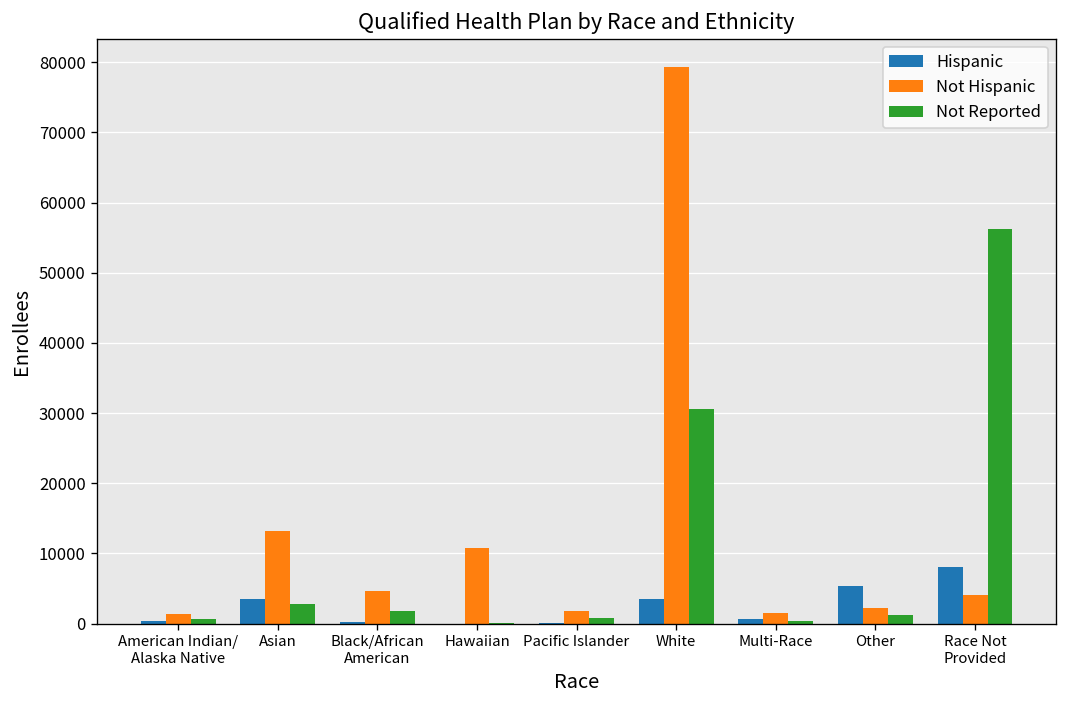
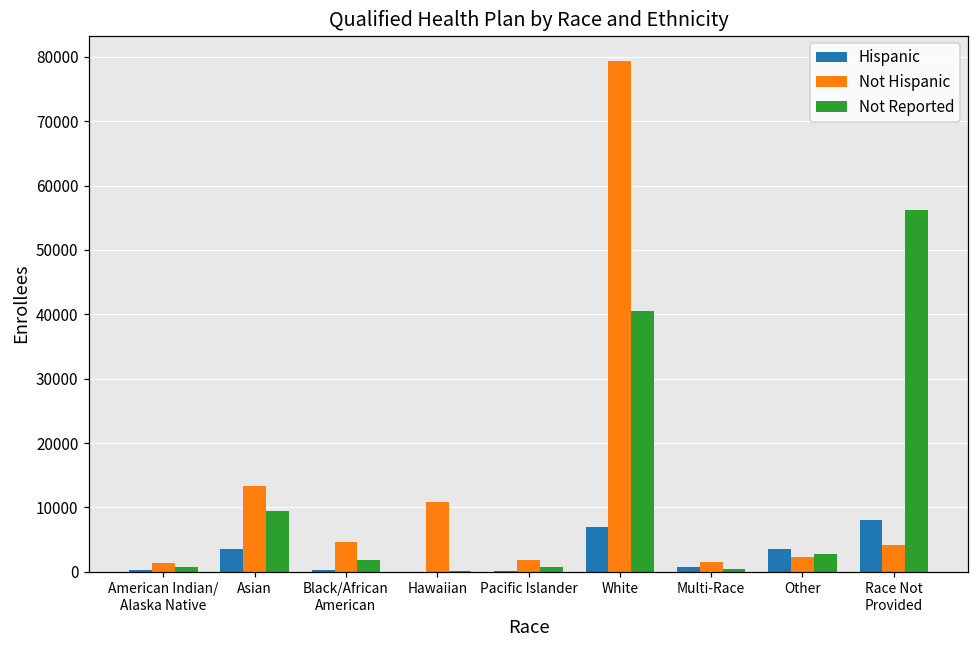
  {
    "Hispanic": {
      "Asian": 4000,
-     "White": 4000,
+     "White": 7000,
      "Multi-Race": 1000,
-     "Other": 5000,
+     "Other": 3000,
      "Race Not Provided": 8000
    },
    "Not Hispanic": {
      "American Indian/ Alaska Native": 1000,
      "Asian": 13000,
      "Black/African American": 5000,
      "Hawaiian": 11000,
      "Pacific Islander": 2000,
      "White": 79000,
      "Multi-Race": 1000,
      "Other": 2000,
      "Race Not Provided": 4000
    },
    "Not Reported": {
      "American Indian/ Alaska Native": 1000,
-     "Asian": 3000,
+     "Asian": 9000,
      "Black/African American": 2000,
      "Pacific Islander": 1000,
-     "White": 31000,
+     "White": 41000,
      "Multi-Race": 0,
-     "Other": 1000,
+     "Other": 3000,
      "Race Not Provided": 56000
    }
  }
